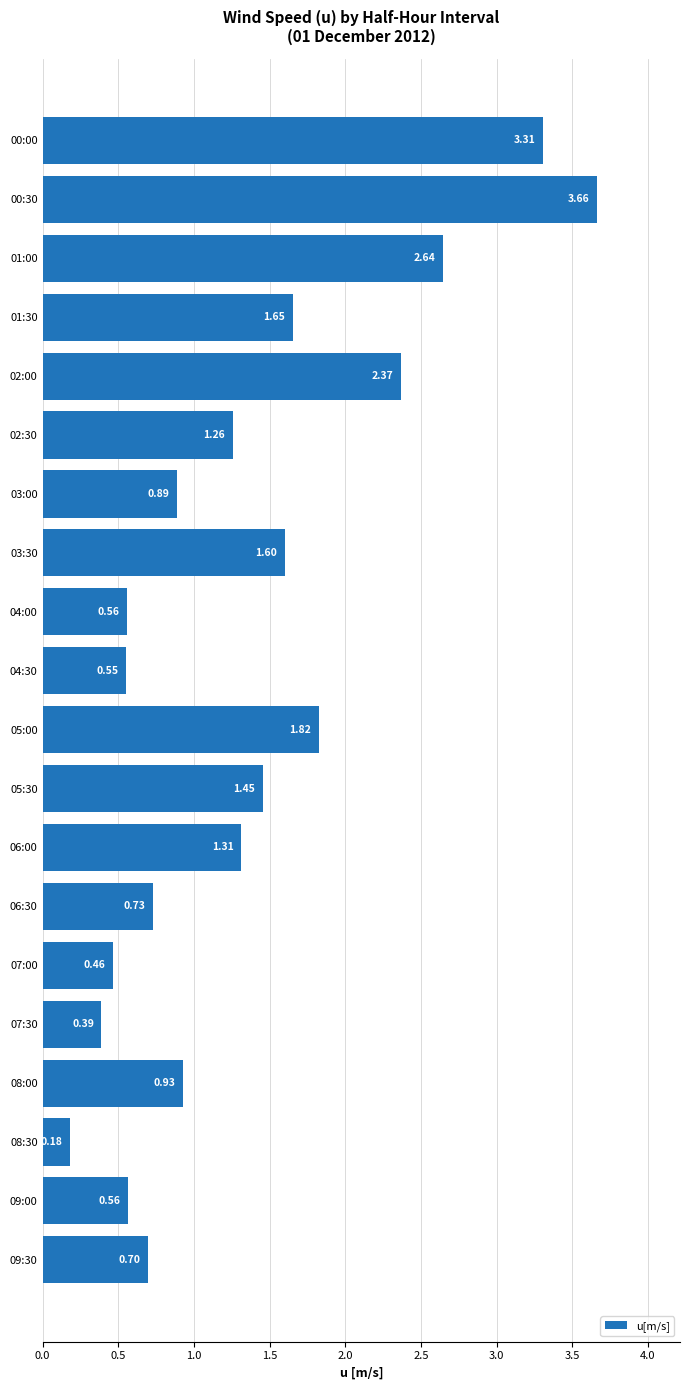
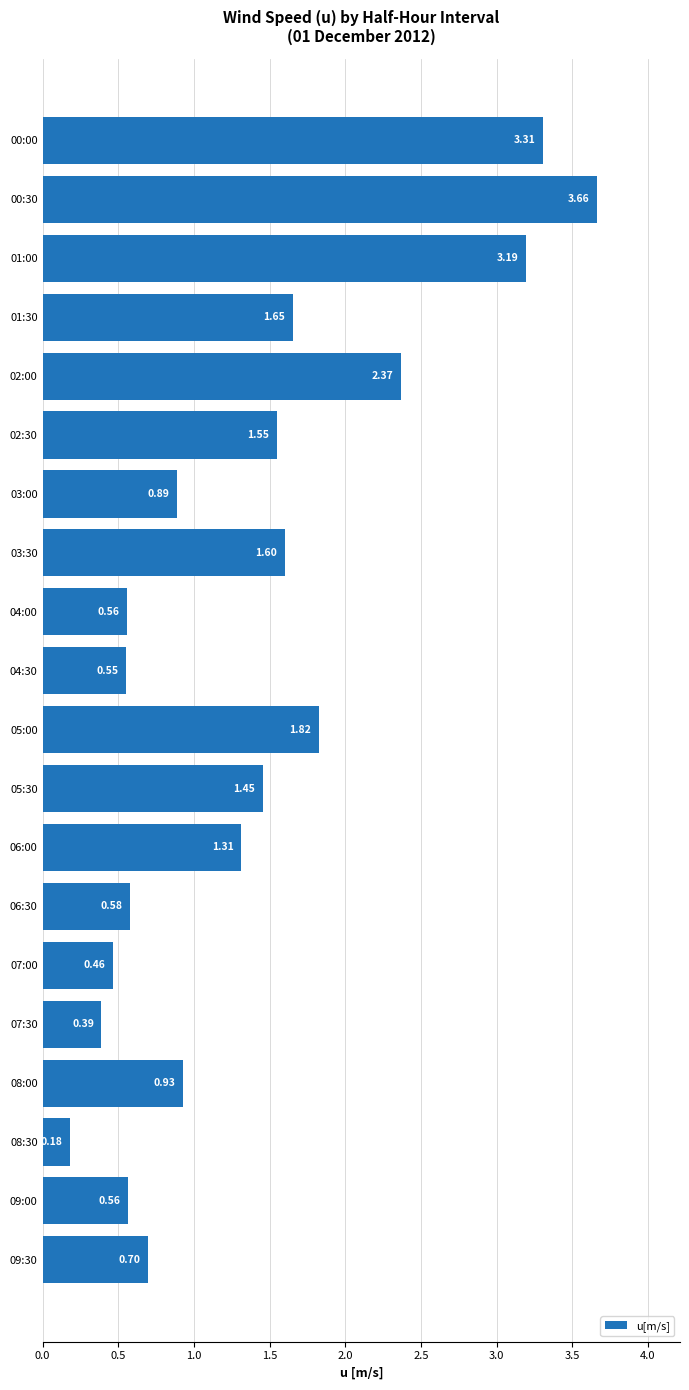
  {
    "00:00": 3.31,
    "00:30": 3.66,
-   "01:00": 2.64,
+   "01:00": 3.19,
    "01:30": 1.65,
    "02:00": 2.37,
-   "02:30": 1.26,
+   "02:30": 1.55,
    "03:00": 0.89,
    "03:30": 1.60,
    "04:00": 0.56,
    "04:30": 0.55,
    "05:00": 1.82,
    "05:30": 1.45,
    "06:00": 1.31,
-   "06:30": 0.73,
+   "06:30": 0.58,
    "07:00": 0.46,
    "07:30": 0.39,
    "08:00": 0.93,
    "08:30": 0.18,
    "09:00": 0.56,
    "09:30": 0.70
  }
